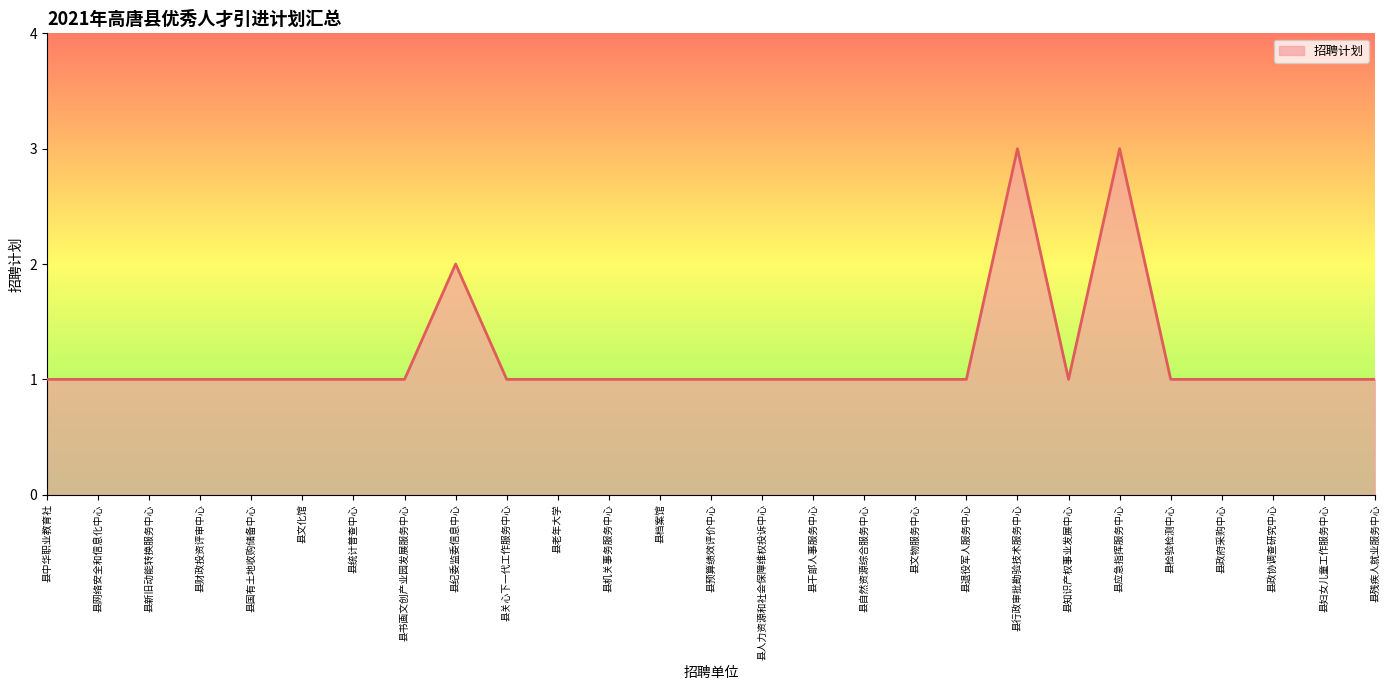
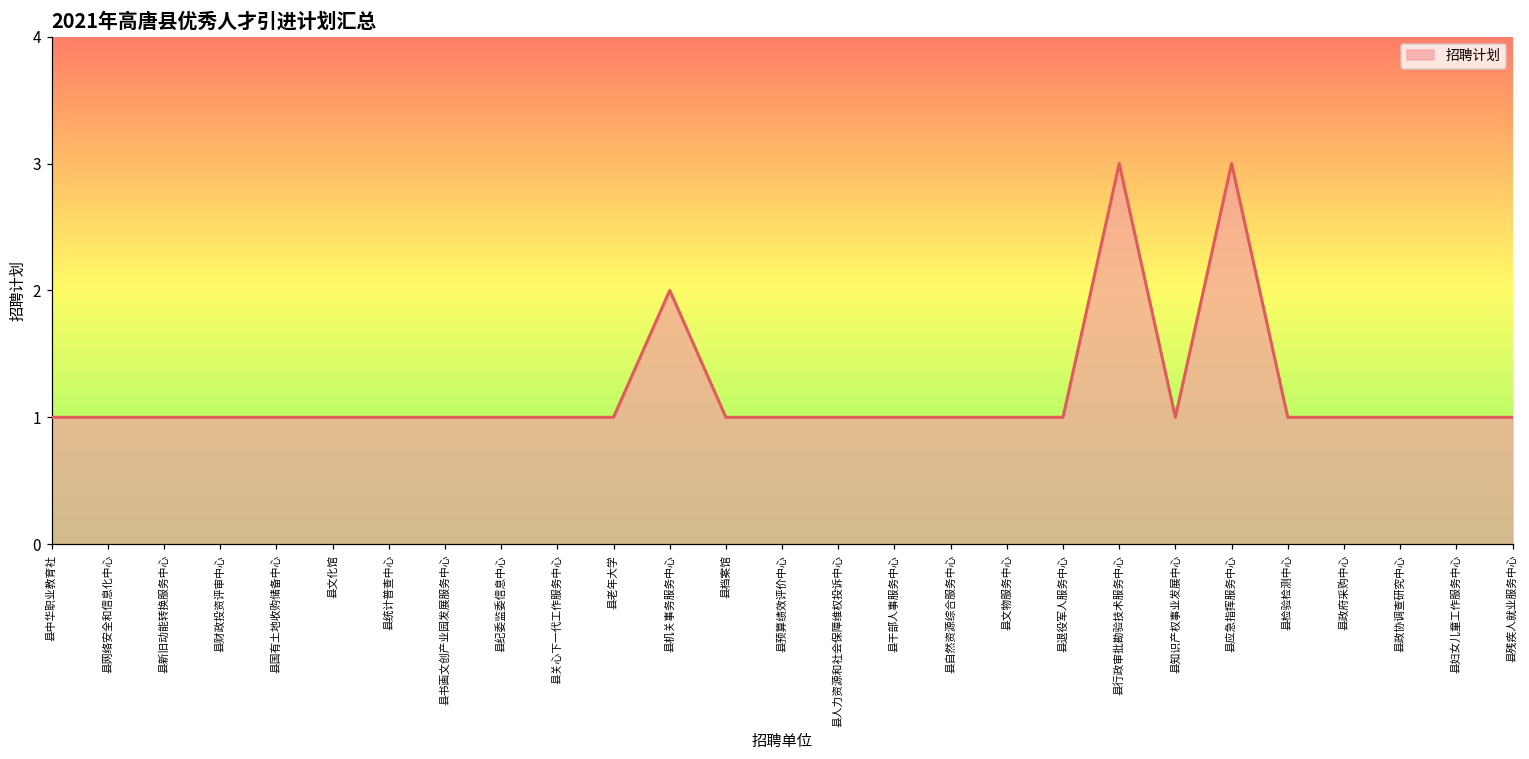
  {
    "县中华职业教育社": 1,
    "县网络安全和信息化中心": 1,
    "县新旧动能转换服务中心": 1,
    "县财政投资评审中心": 1,
    "县国有土地收购储备中心": 1,
    "县文化馆": 1,
    "县统计普查中心": 1,
    "县书画文创产业园发展服务中心": 1,
-   "县纪委监委信息中心": 2,
+   "县纪委监委信息中心": 1,
    "县关心下一代工作服务中心": 1,
    "县老年大学": 1,
-   "县机关事务服务中心": 1,
+   "县机关事务服务中心": 2,
    "县档案馆": 1,
    "县预算绩效评价中心": 1,
    "县人力资源和社会保障维权投诉中心": 1,
    "县干部人事服务中心": 1,
    "县自然资源综合服务中心": 1,
    "县文物服务中心": 1,
    "县退役军人服务中心": 1,
    "县行政审批勘验技术服务中心": 3,
    "县知识产权事业发展中心": 1,
    "县应急指挥服务中心": 3,
    "县检验检测中心": 1,
    "县政府采购中心": 1,
    "县政协调查研究中心": 1,
    "县妇女儿童工作服务中心": 1,
    "县残疾人就业服务中心": 1
  }
